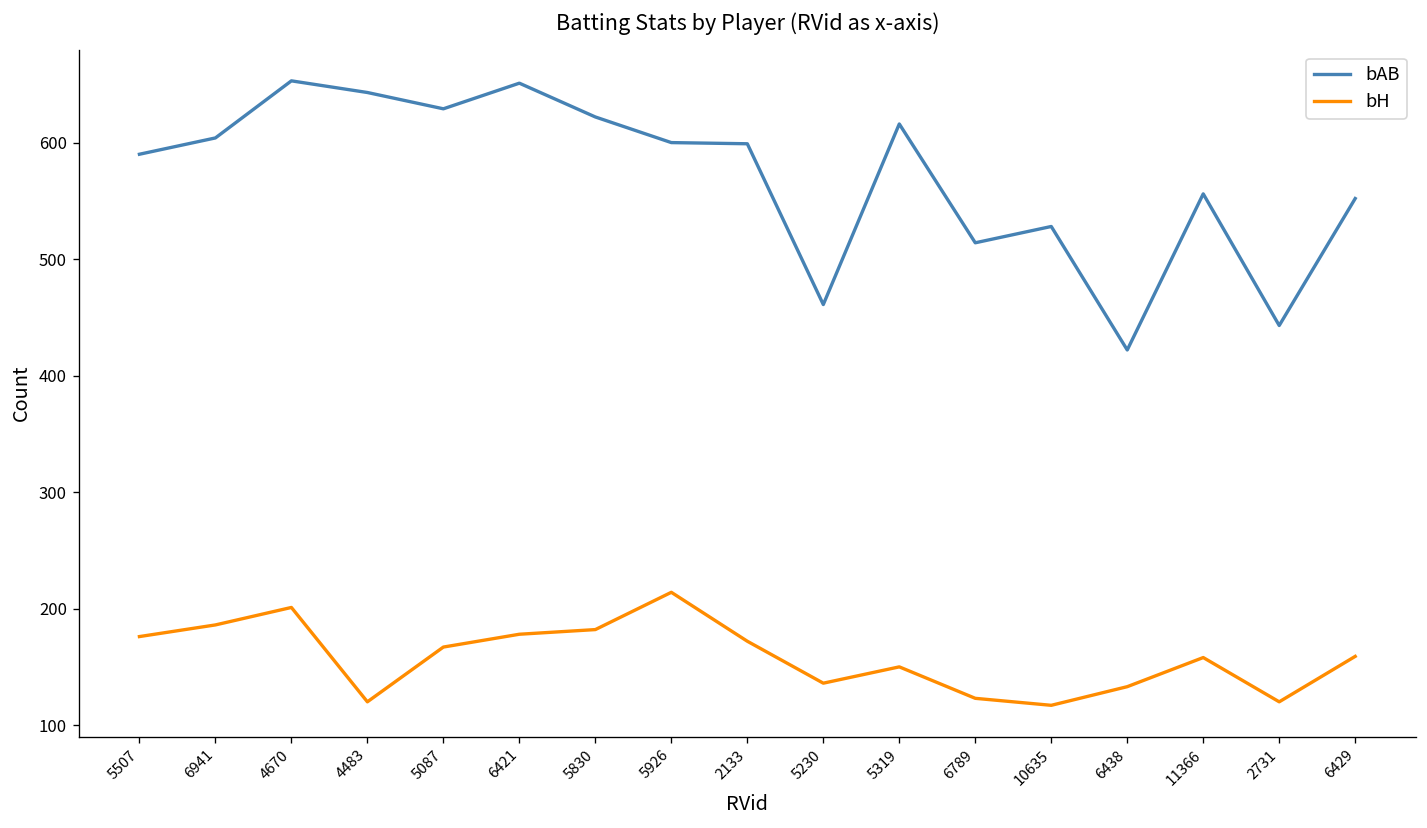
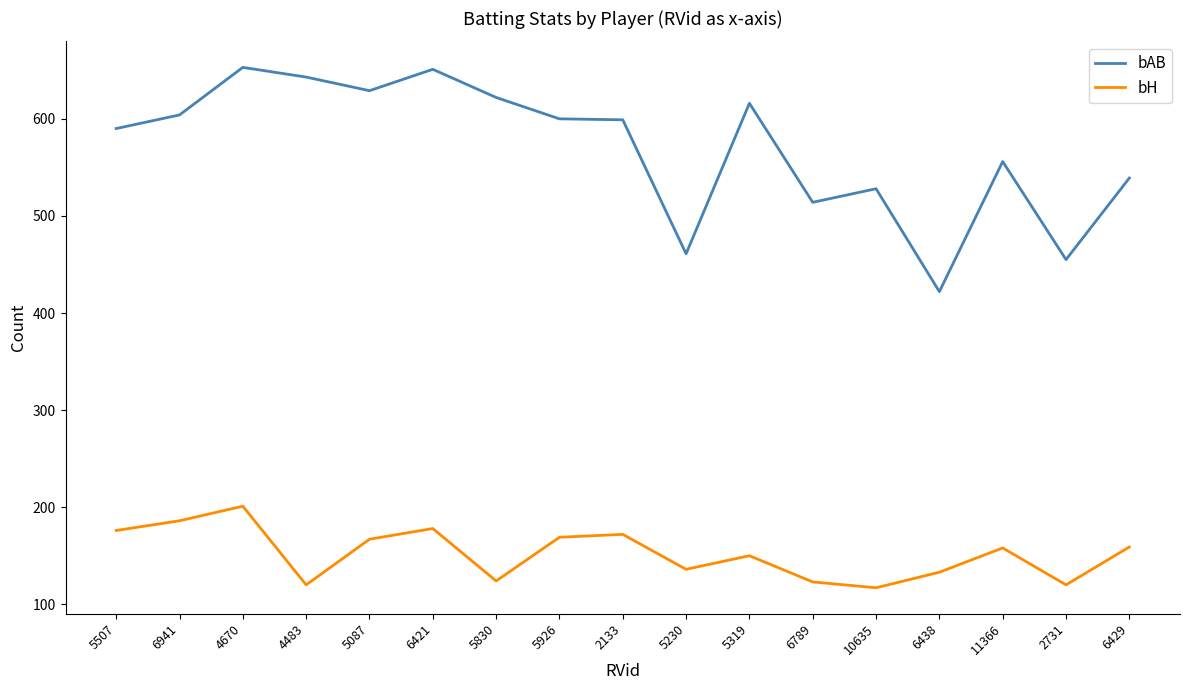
  {
    "bAB": {
      "5507": 590,
      "6941": 600,
      "4670": 650,
      "4483": 640,
      "5087": 630,
      "6421": 650,
      "5830": 620,
      "5926": 600,
      "2133": 600,
      "5230": 460,
      "5319": 620,
      "6789": 510,
      "10635": 530,
      "6438": 420,
      "11366": 560,
-     "2731": 440,
-     "6429": 550
+     "2731": 460,
+     "6429": 540
    },
    "bH": {
      "5507": 180,
      "6941": 190,
      "4670": 200,
      "4483": 120,
      "5087": 170,
      "6421": 180,
-     "5830": 180,
-     "5926": 210,
+     "5830": 120,
+     "5926": 170,
      "2133": 170,
      "5230": 140,
      "5319": 150,
      "6789": 120,
      "10635": 120,
      "6438": 130,
      "11366": 160,
      "2731": 120,
      "6429": 160
    }
  }
